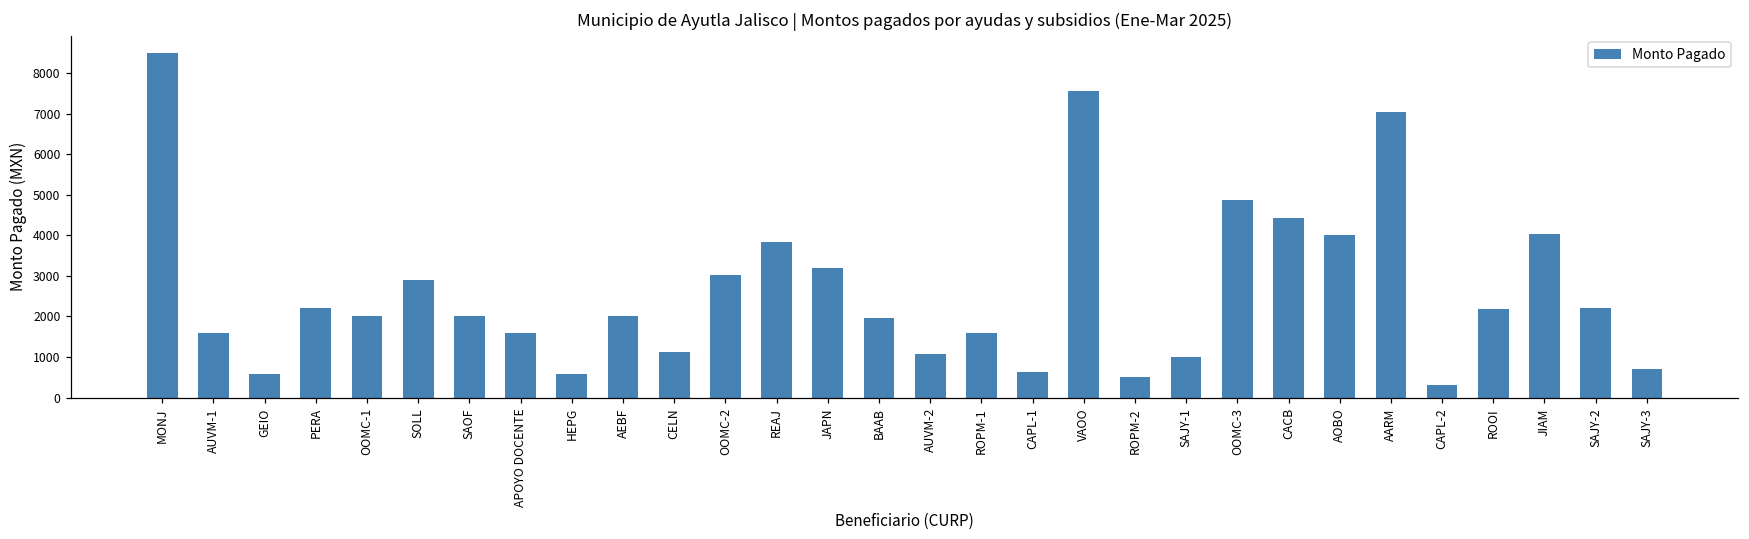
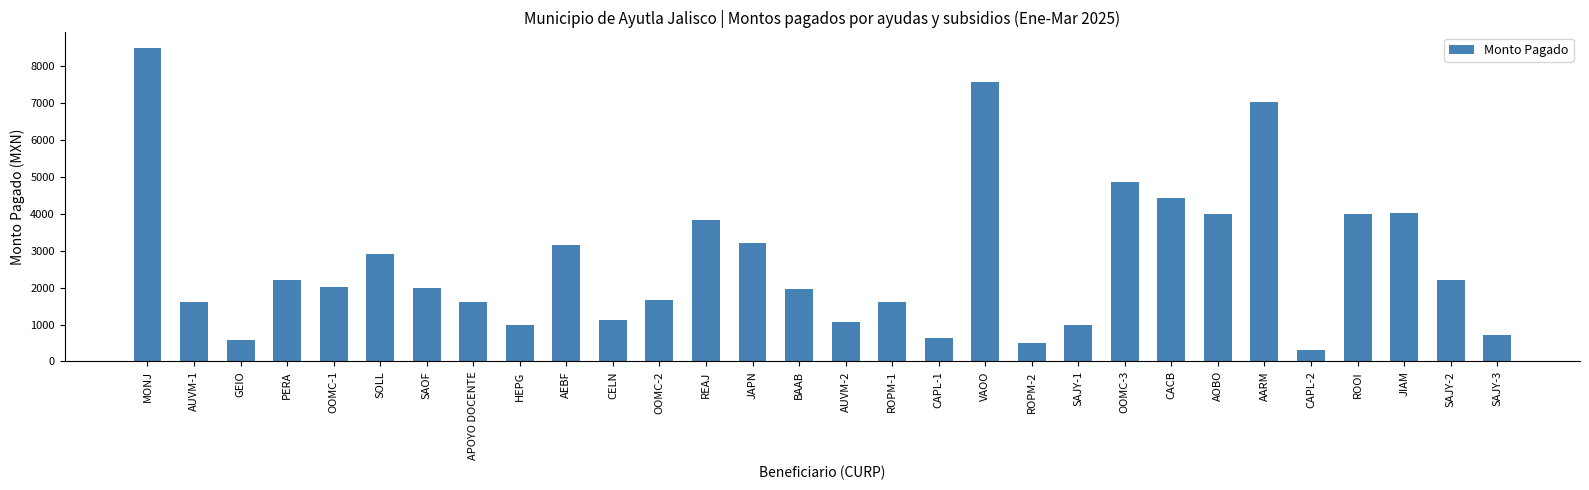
  {
    "MONJ": 8500,
    "AUVM-1": 1600,
    "GEIO": 600,
    "PERA": 2200,
    "OOMC-1": 2000,
    "SOLL": 2900,
    "SAOF": 2000,
    "APOYO DOCENTE": 1600,
-   "HEPG": 600,
-   "AEBF": 2000,
+   "HEPG": 1000,
+   "AEBF": 3200,
    "CELN": 1100,
-   "OOMC-2": 3000,
+   "OOMC-2": 1700,
    "REAJ": 3800,
    "JAPN": 3200,
    "BAAB": 2000,
    "AUVM-2": 1100,
    "ROPM-1": 1600,
    "CAPL-1": 600,
    "VAOO": 7600,
    "ROPM-2": 500,
    "SAJY-1": 1000,
    "OOMC-3": 4900,
    "CACB": 4400,
    "AOBO": 4000,
    "AARM": 7000,
    "CAPL-2": 300,
-   "ROOI": 2200,
+   "ROOI": 4000,
    "JIAM": 4000,
    "SAJY-2": 2200,
    "SAJY-3": 700
  }
